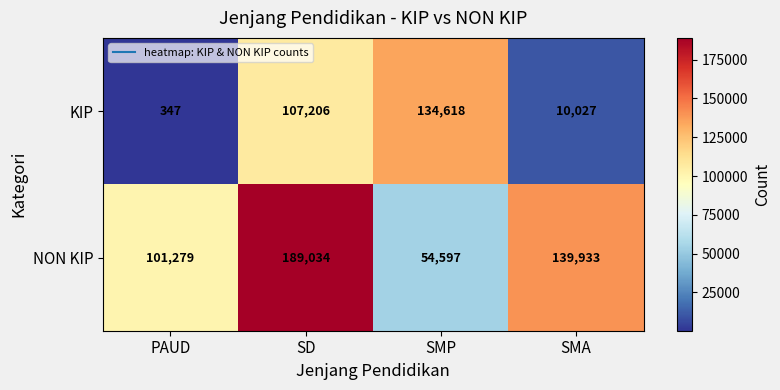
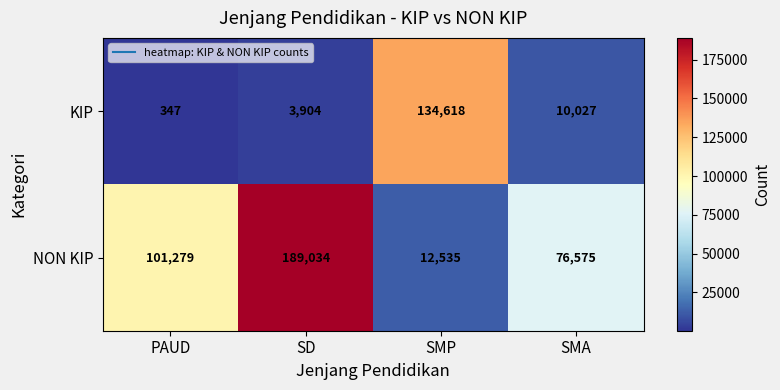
  {
    "KIP": {
      "PAUD": "347",
-     "SD": "107,206",
+     "SD": "3,904",
      "SMP": "134,618",
      "SMA": "10,027"
    },
    "NON KIP": {
      "PAUD": "101,279",
      "SD": "189,034",
-     "SMP": "54,597",
-     "SMA": "139,933"
+     "SMP": "12,535",
+     "SMA": "76,575"
    }
  }
